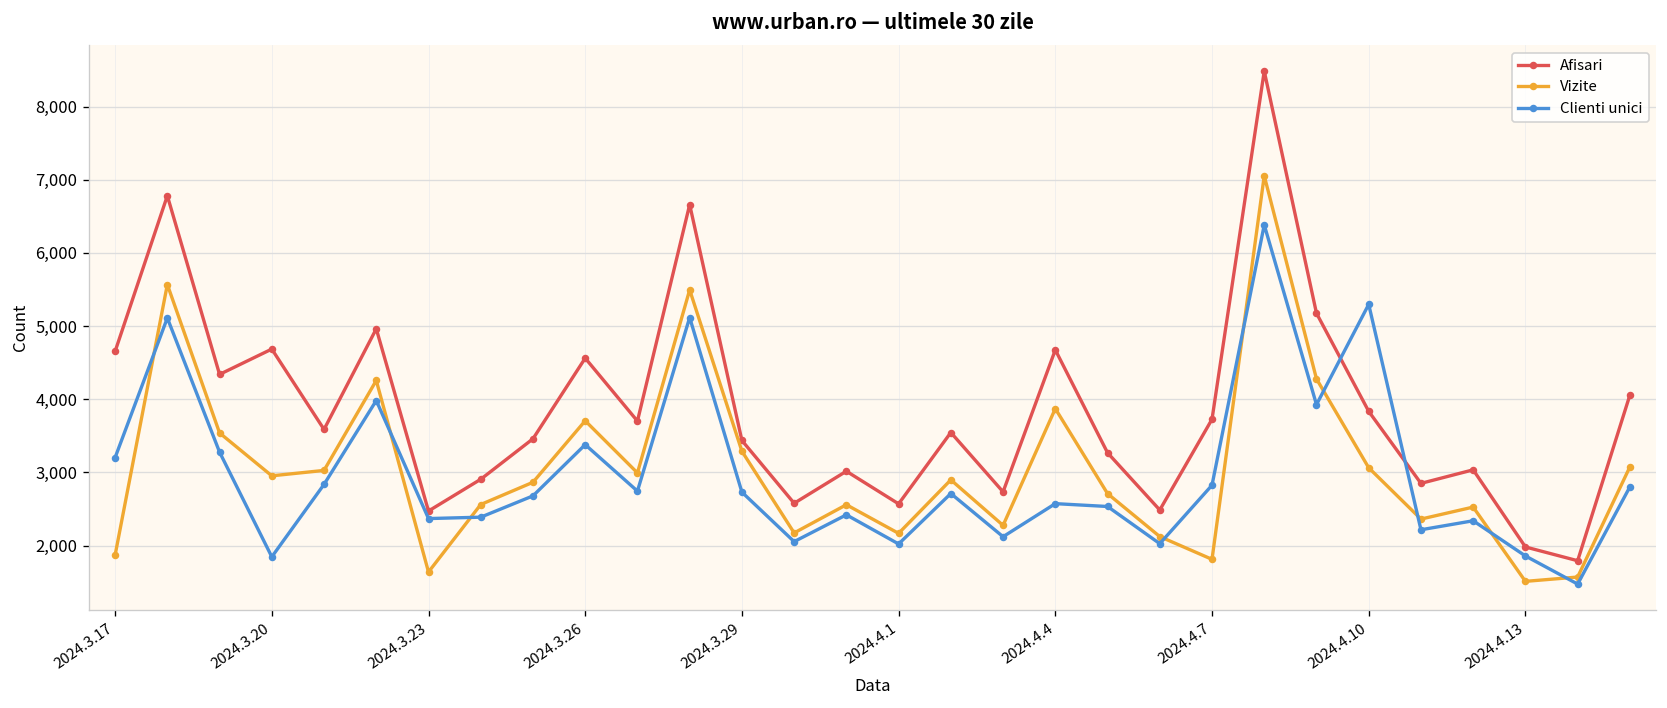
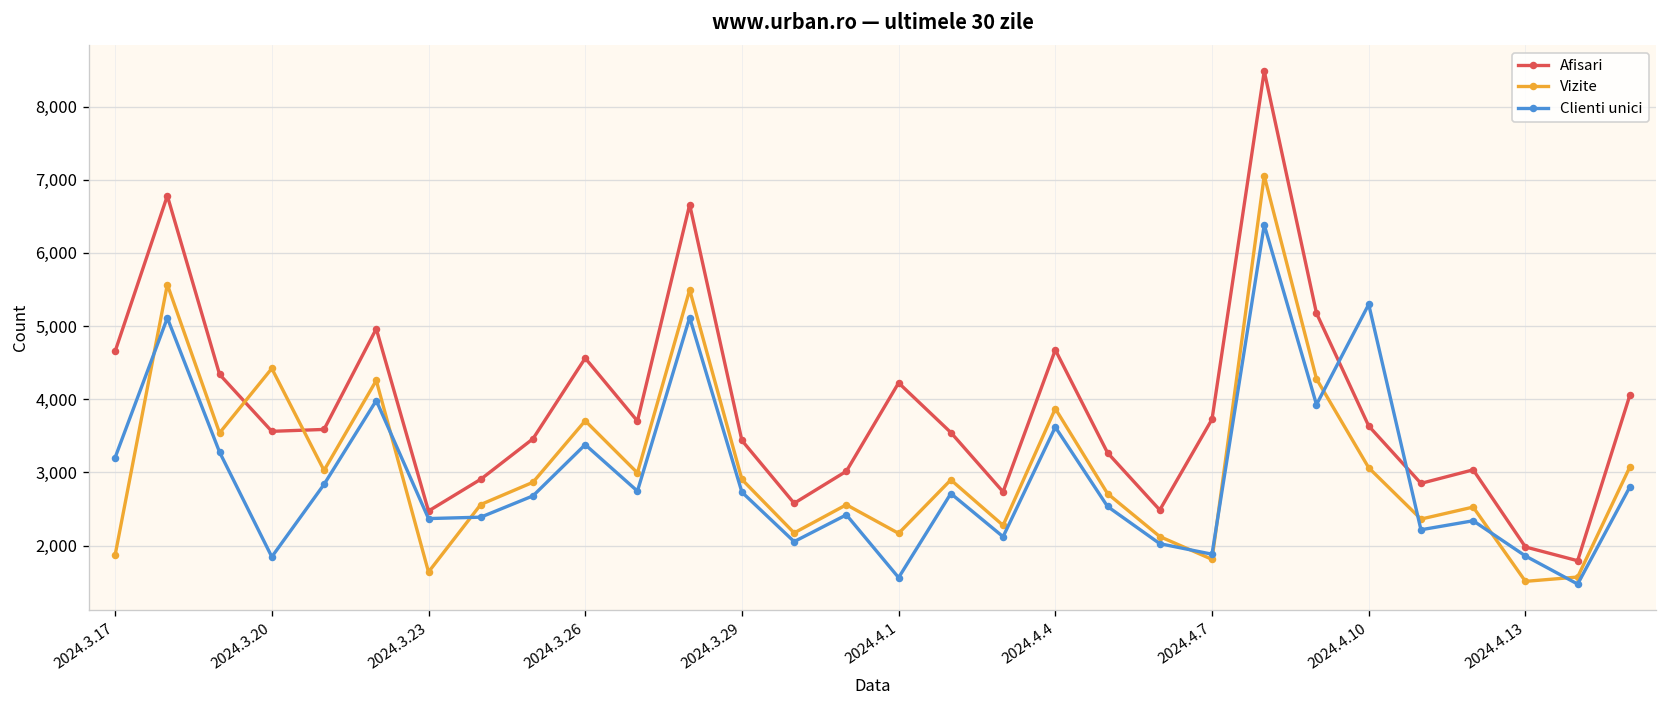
  {
    "Afisari": {
      "2024.3.17": "4,700",
-     "2024.3.20": "4,700",
+     "2024.3.20": "3,600",
      "2024.3.23": "2,500",
      "2024.3.26": "4,600",
      "2024.3.29": "3,400",
-     "2024.4.1": "2,600",
+     "2024.4.1": "4,200",
      "2024.4.4": "4,700",
      "2024.4.7": "3,700",
-     "2024.4.10": "3,800",
+     "2024.4.10": "3,600",
      "2024.4.13": "2,000"
    },
    "Vizite": {
      "2024.3.17": "1,900",
-     "2024.3.20": "3,000",
+     "2024.3.20": "4,400",
      "2024.3.23": "1,600",
      "2024.3.26": "3,700",
-     "2024.3.29": "3,300",
+     "2024.3.29": "2,900",
      "2024.4.1": "2,200",
      "2024.4.4": "3,900",
      "2024.4.7": "1,800",
      "2024.4.10": "3,100",
      "2024.4.13": "1,500"
    },
    "Clienti unici": {
      "2024.3.17": "3,200",
      "2024.3.20": "1,800",
      "2024.3.23": "2,400",
      "2024.3.26": "3,400",
      "2024.3.29": "2,700",
-     "2024.4.1": "2,000",
-     "2024.4.4": "2,600",
-     "2024.4.7": "2,800",
+     "2024.4.1": "1,600",
+     "2024.4.4": "3,600",
+     "2024.4.7": "1,900",
      "2024.4.10": "5,300",
      "2024.4.13": "1,900"
    }
  }
